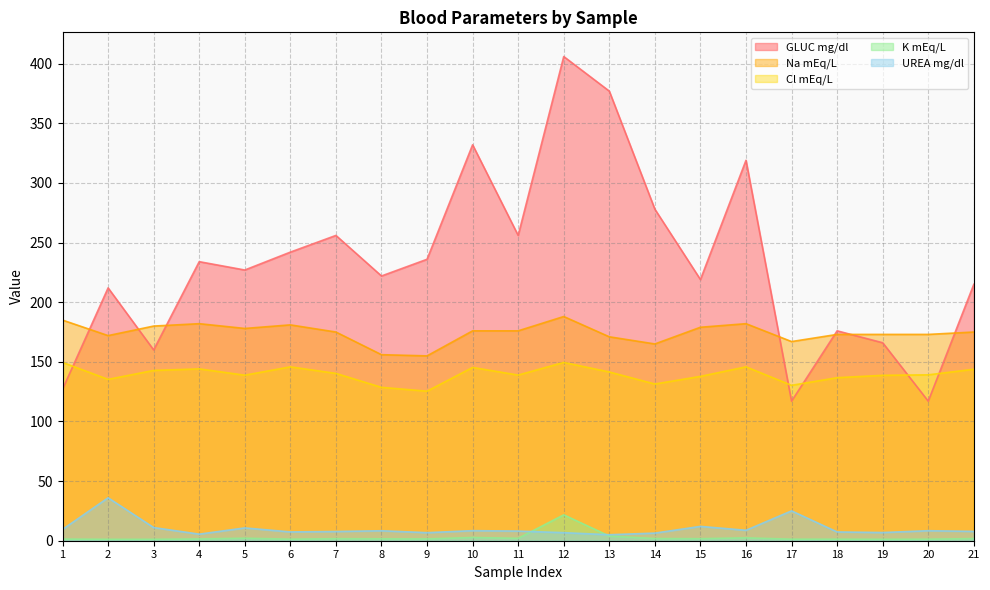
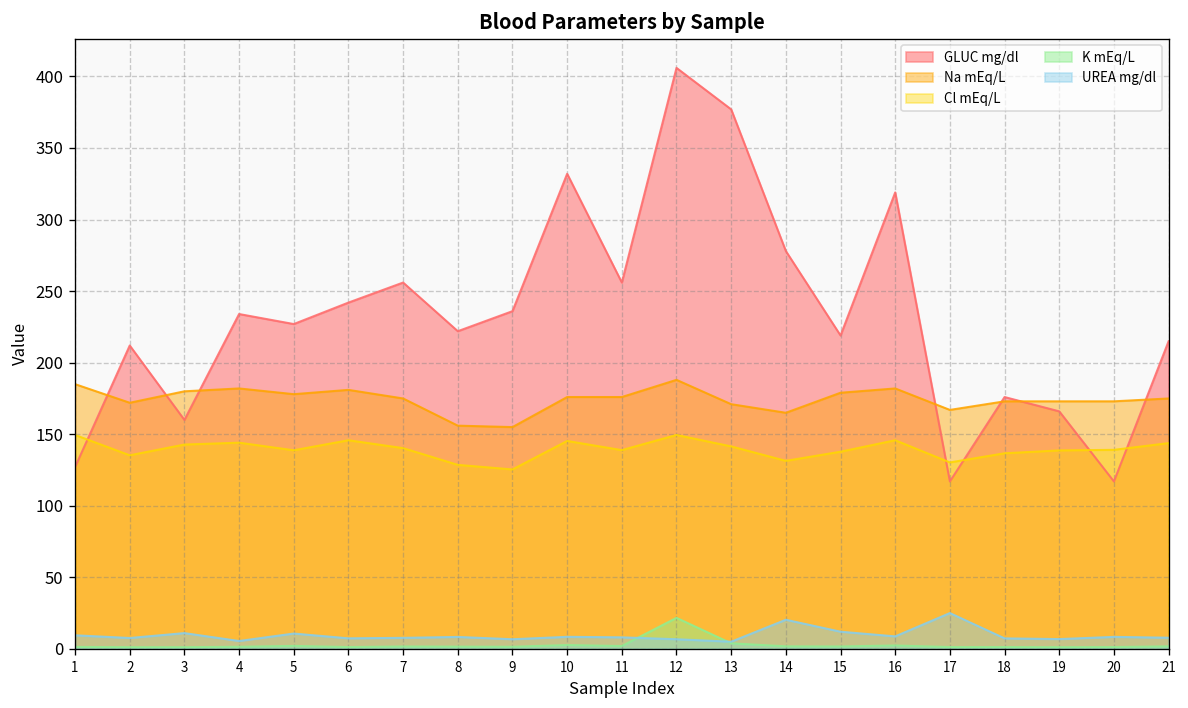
  {
    "GLUC mg/dl": {
      "1": 127,
      "2": 212,
      "3": 160,
      "4": 234,
      "5": 227,
      "6": 242,
      "7": 256,
      "8": 222,
      "9": 236,
      "10": 332,
      "11": 256,
      "12": 406,
      "13": 377,
      "14": 278,
      "15": 219,
      "16": 319,
      "17": 117,
      "18": 176,
      "19": 166,
      "20": 117,
      "21": 215
    },
    "K mEq/L": {
      "1": 1,
      "2": 1,
      "3": 1,
      "4": 2,
      "5": 2,
      "6": 1,
      "7": 2,
      "8": 2,
      "9": 2,
      "10": 3,
      "11": 2,
      "12": 22,
      "14": 2,
      "15": 2,
      "16": 2,
      "17": 1,
      "18": 1,
      "19": 1,
      "20": 1,
      "21": 2
    },
    "UREA mg/dl": {
      "1": 10,
-     "2": 36,
+     "2": 8,
      "3": 11,
      "4": 6,
      "5": 11,
      "6": 7,
      "7": 8,
      "8": 8,
      "9": 7,
      "10": 8,
      "11": 8,
      "12": 7,
-     "14": 6,
+     "14": 20,
      "15": 12,
      "16": 9,
      "17": 25,
      "18": 7,
      "19": 7,
      "20": 8,
      "21": 8
    }
  }
